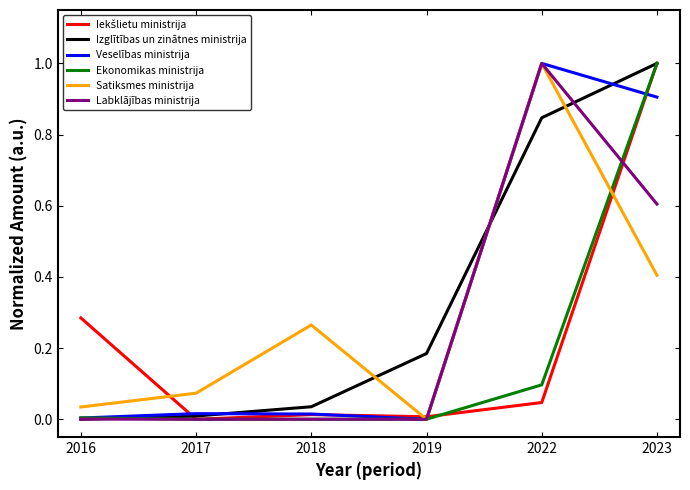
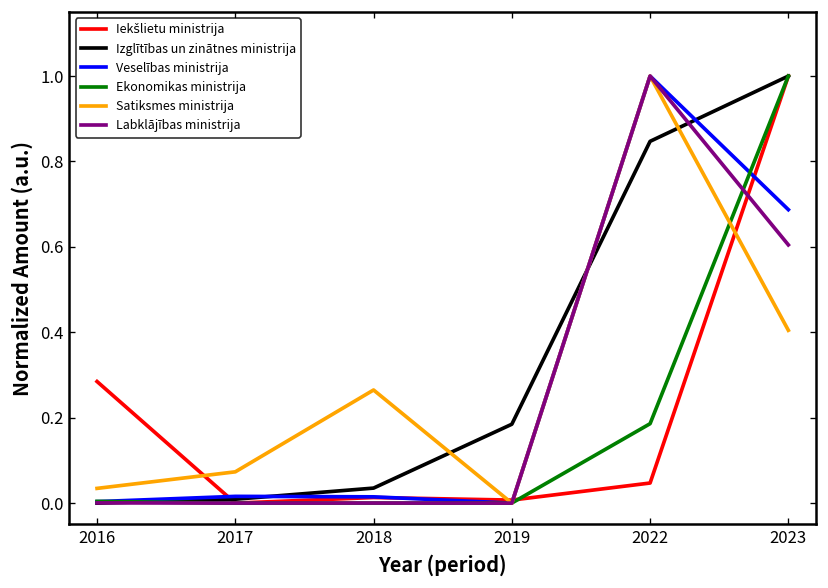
  {
    "Iekšlietu ministrija": {
      "2016": 0.28,
      "2022": 0.05
    },
    "Izglītības un zinātnes ministrija": {
      "2018": 0.04,
      "2019": 0.18,
      "2022": 0.85
    },
    "Veselības ministrija": {
-     "2023": 0.91
+     "2023": 0.69
    },
    "Ekonomikas ministrija": {
-     "2022": 0.10
+     "2022": 0.19
    },
    "Satiksmes ministrija": {
      "2016": 0.03,
      "2017": 0.07,
      "2018": 0.26,
      "2023": 0.40
    },
    "Labklājības ministrija": {
      "2023": 0.60
    }
  }
